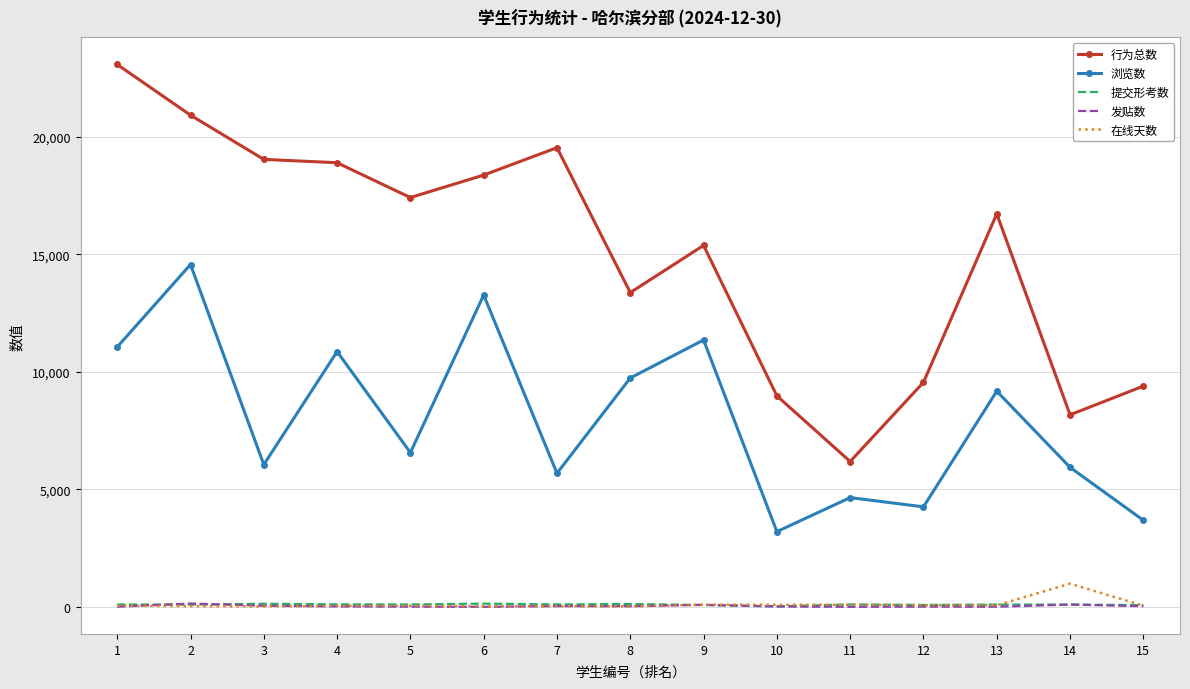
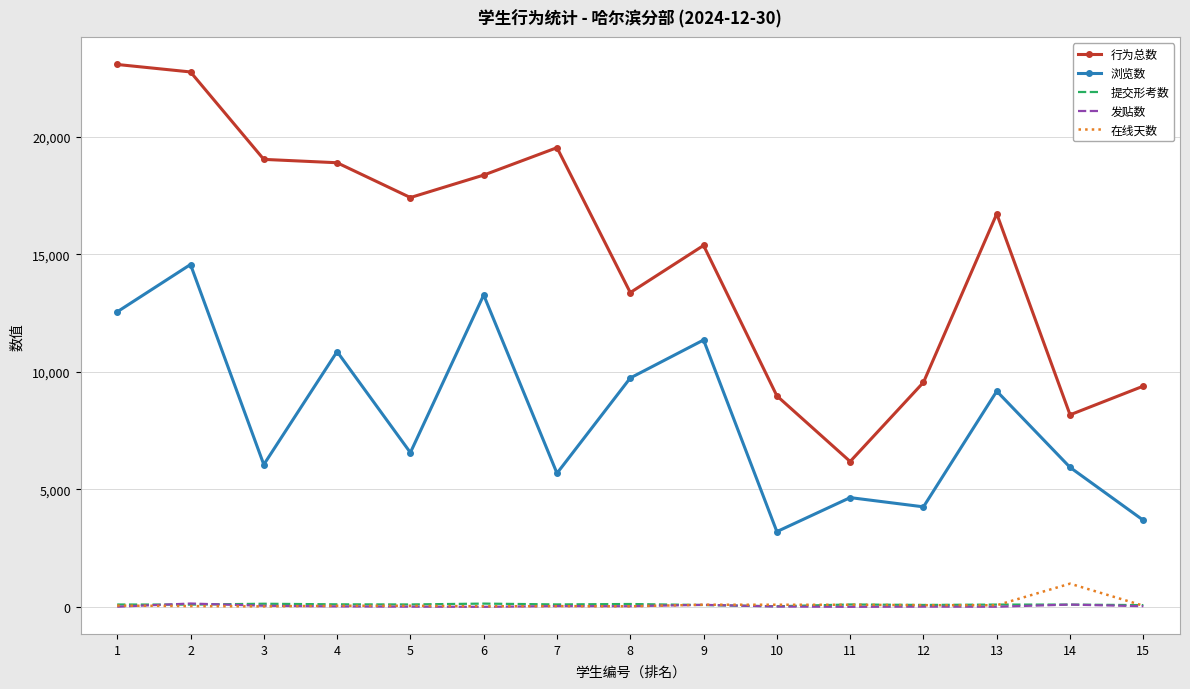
  {
    "行为总数": {
      "1": "23,100",
-     "2": "20,900",
+     "2": "22,800",
      "3": "19,000",
      "4": "18,900",
      "5": "17,400",
      "6": "18,400",
      "7": "19,500",
      "8": "13,400",
      "9": "15,400",
      "10": "9,000",
      "11": "6,200",
      "12": "9,600",
      "13": "16,700",
      "14": "8,200",
      "15": "9,400"
    },
    "浏览数": {
-     "1": "11,100",
+     "1": "12,600",
      "2": "14,600",
      "3": "6,100",
      "4": "10,900",
      "5": "6,600",
      "6": "13,300",
      "7": "5,700",
      "8": "9,700",
      "9": "11,400",
      "10": "3,200",
      "11": "4,600",
      "12": "4,300",
      "13": "9,200",
      "14": "5,900",
      "15": "3,700"
    },
    "提交形考数": {
      "6": "100"
    },
    "在线天数": {
      "14": "1,000"
    }
  }
